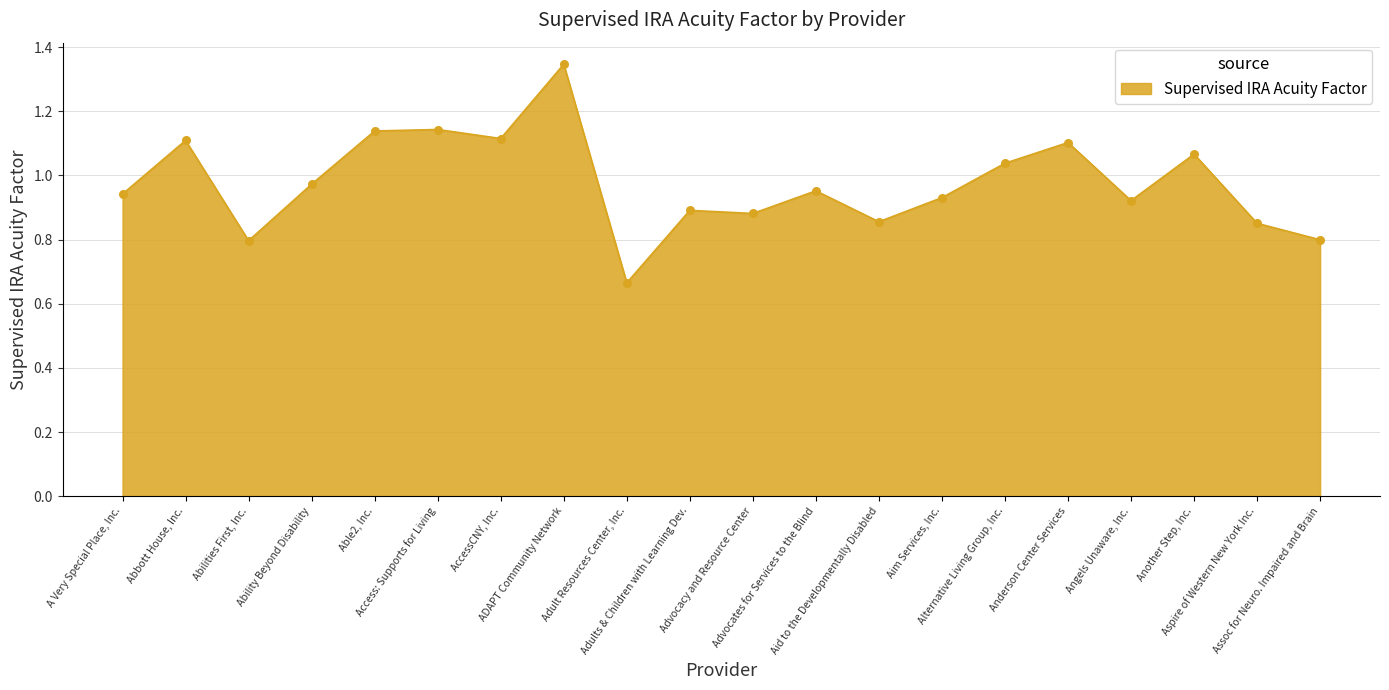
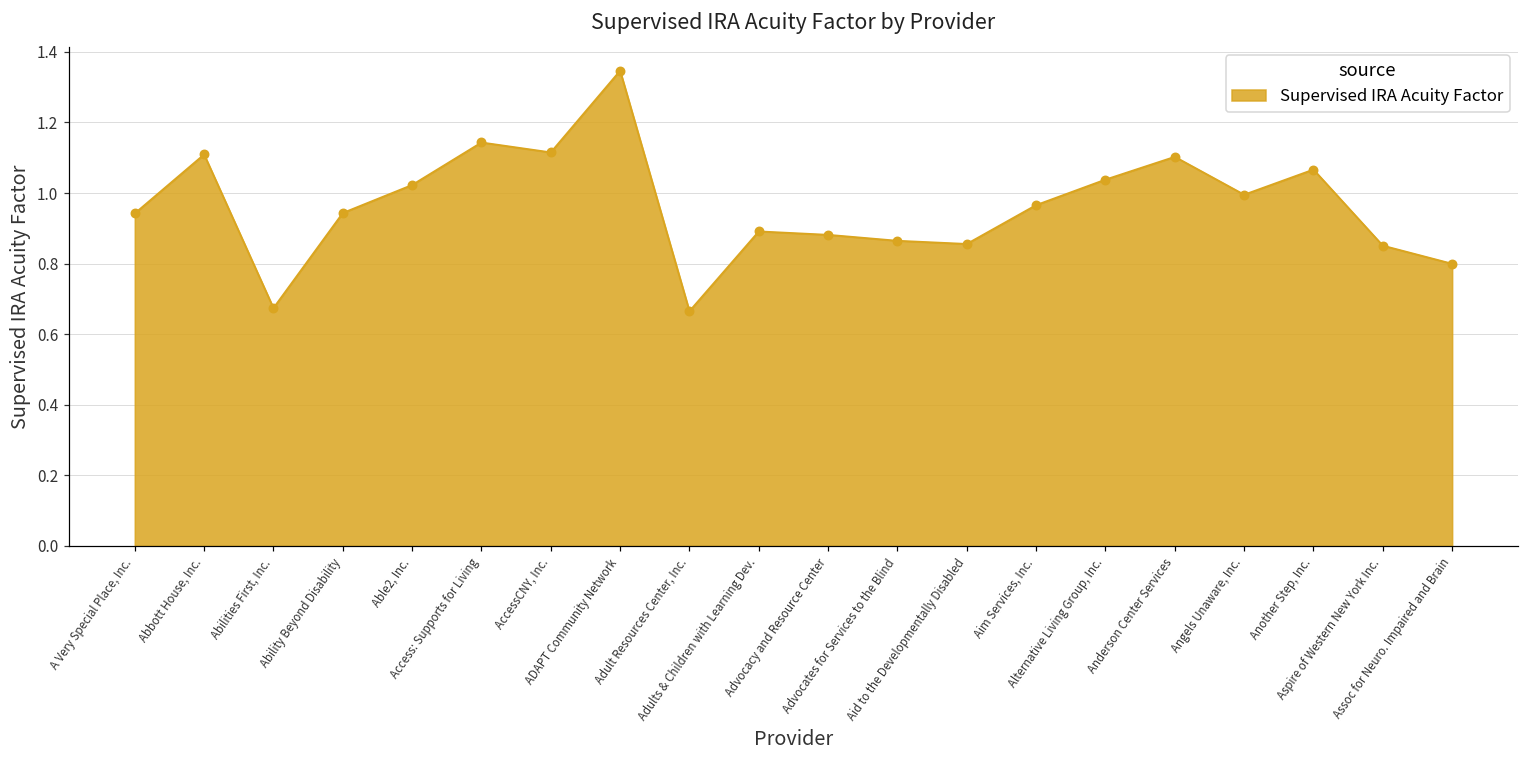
  {
    "A Very Special Place, Inc.": 0.94,
    "Abbott House, Inc.": 1.11,
-   "Abilities First, Inc.": 0.80,
-   "Ability Beyond Disability": 0.97,
-   "Able2, Inc.": 1.14,
+   "Abilities First, Inc.": 0.67,
+   "Ability Beyond Disability": 0.94,
+   "Able2, Inc.": 1.02,
    "Access: Supports for Living": 1.14,
    "AccessCNY, Inc.": 1.12,
    "ADAPT Community Network": 1.35,
    "Adult Resources Center, Inc.": 0.67,
    "Adults & Children with Learning Dev.": 0.89,
    "Advocacy and Resource Center": 0.88,
-   "Advocates for Services to the Blind": 0.95,
+   "Advocates for Services to the Blind": 0.86,
    "Aid to the Developmentally Disabled": 0.86,
-   "Aim Services, Inc.": 0.93,
+   "Aim Services, Inc.": 0.97,
    "Alternative Living Group, Inc.": 1.04,
    "Anderson Center Services": 1.10,
-   "Angels Unaware, Inc.": 0.92,
+   "Angels Unaware, Inc.": 1.00,
    "Another Step, Inc.": 1.07,
    "Aspire of Western New York Inc.": 0.85,
    "Assoc for Neuro. Impaired and Brain": 0.80
  }
